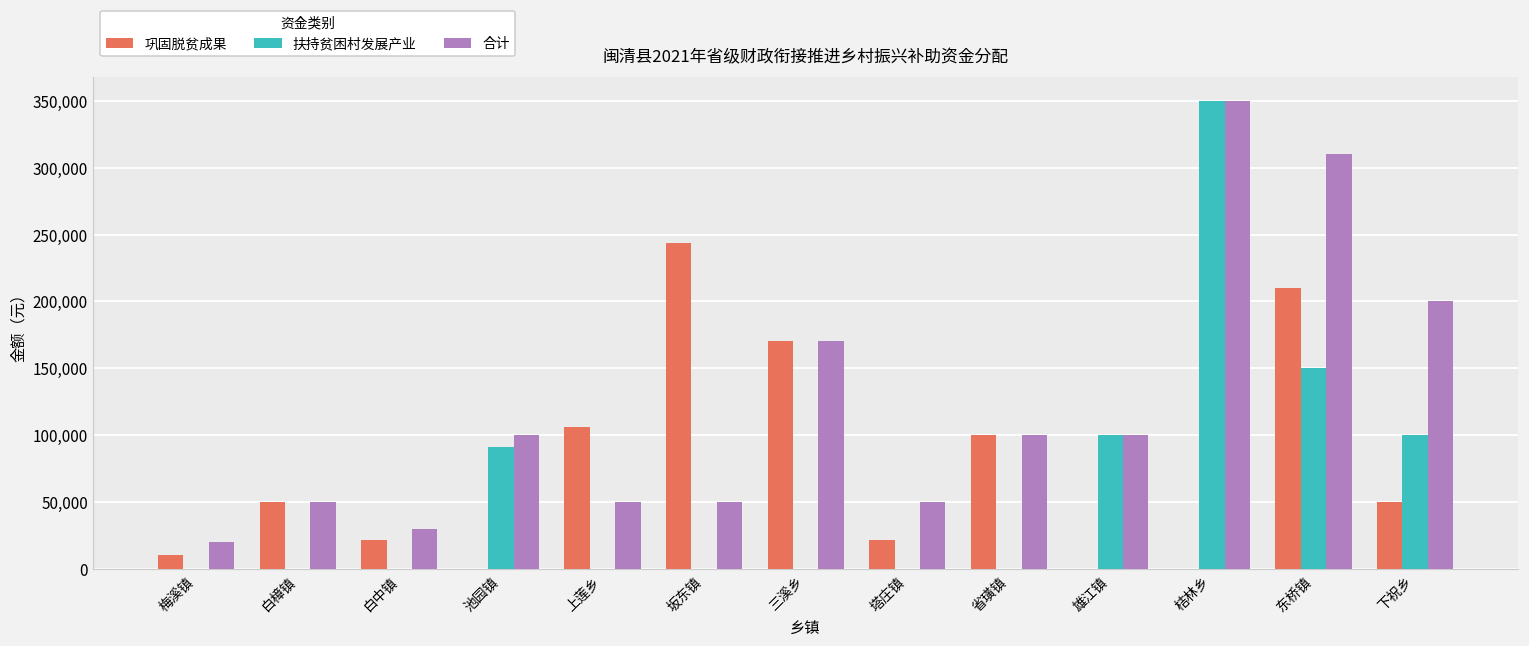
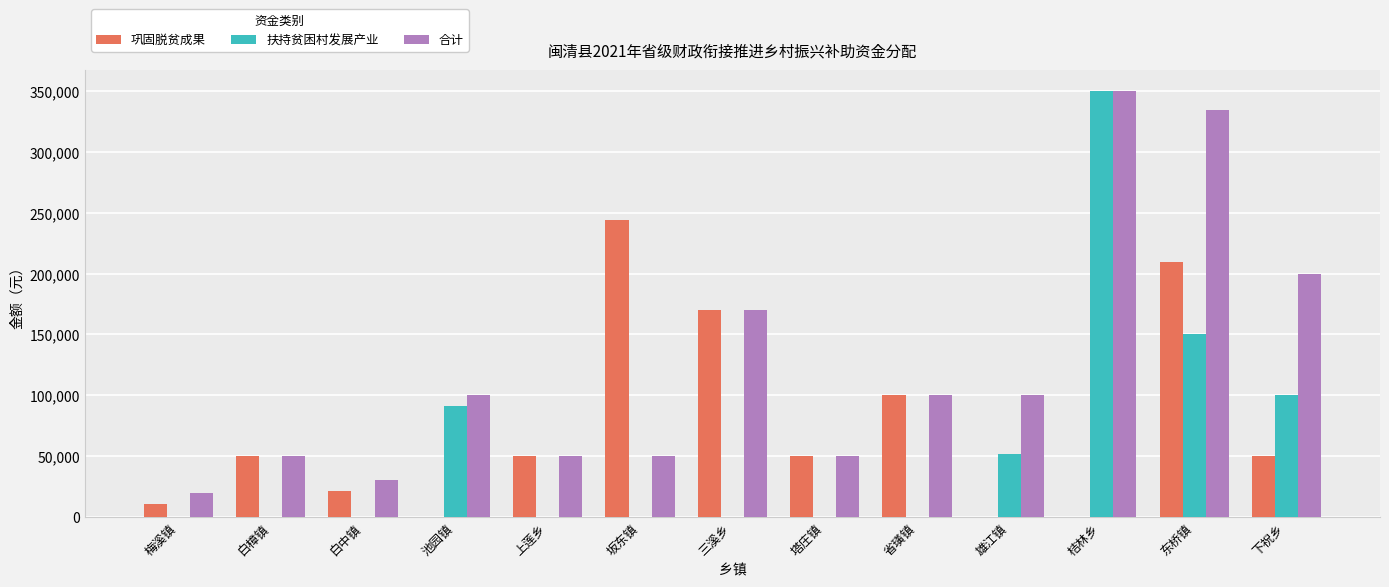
  {
    "巩固脱贫成果": {
      "梅溪镇": "10,000",
      "白樟镇": "50,000",
      "白中镇": "22,000",
      "池园镇": "0",
-     "上莲乡": "106,000",
+     "上莲乡": "50,000",
      "坂东镇": "244,000",
      "三溪乡": "170,000",
-     "塔庄镇": "22,000",
+     "塔庄镇": "50,000",
      "省璜镇": "100,000",
      "雄江镇": "0",
      "桔林乡": "0",
      "东桥镇": "210,000",
      "下祝乡": "50,000"
    },
    "扶持贫困村发展产业": {
      "梅溪镇": "0",
      "白樟镇": "0",
      "白中镇": "0",
      "池园镇": "91,000",
      "上莲乡": "0",
      "坂东镇": "0",
      "三溪乡": "0",
      "塔庄镇": "0",
      "省璜镇": "0",
-     "雄江镇": "100,000",
+     "雄江镇": "52,000",
      "桔林乡": "350,000",
      "东桥镇": "150,000",
      "下祝乡": "100,000"
    },
    "合计": {
      "梅溪镇": "20,000",
      "白樟镇": "50,000",
      "白中镇": "30,000",
      "池园镇": "100,000",
      "上莲乡": "50,000",
      "坂东镇": "50,000",
      "三溪乡": "170,000",
      "塔庄镇": "50,000",
      "省璜镇": "100,000",
      "雄江镇": "100,000",
      "桔林乡": "350,000",
-     "东桥镇": "310,000",
+     "东桥镇": "334,000",
      "下祝乡": "200,000"
    }
  }
